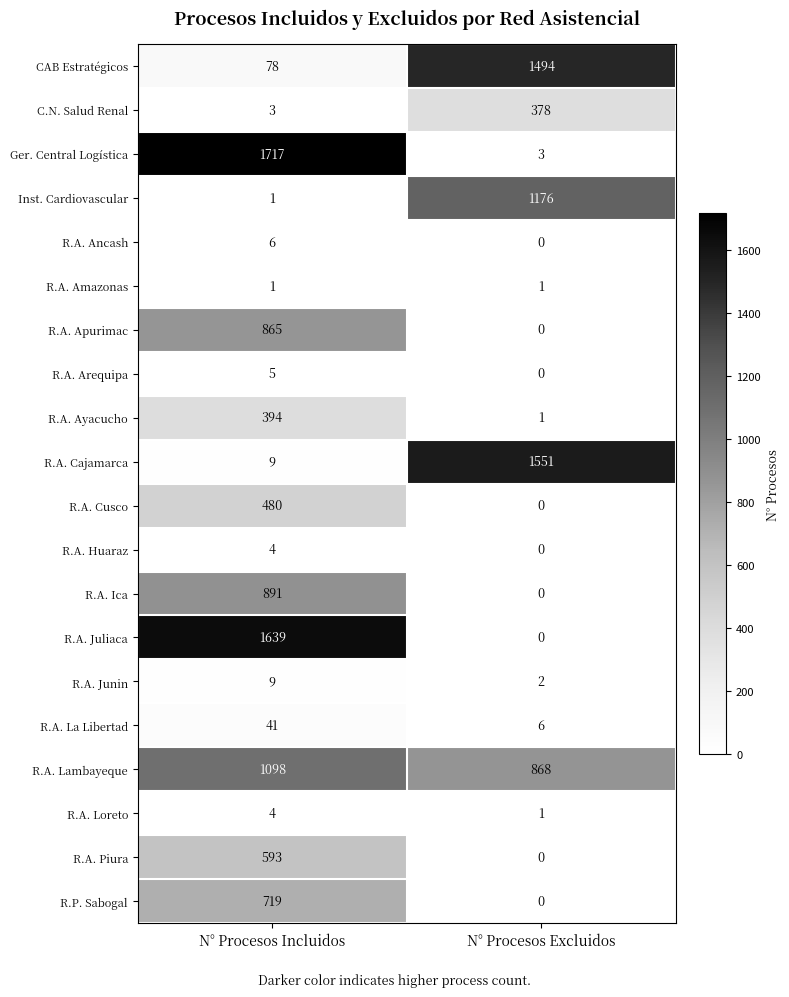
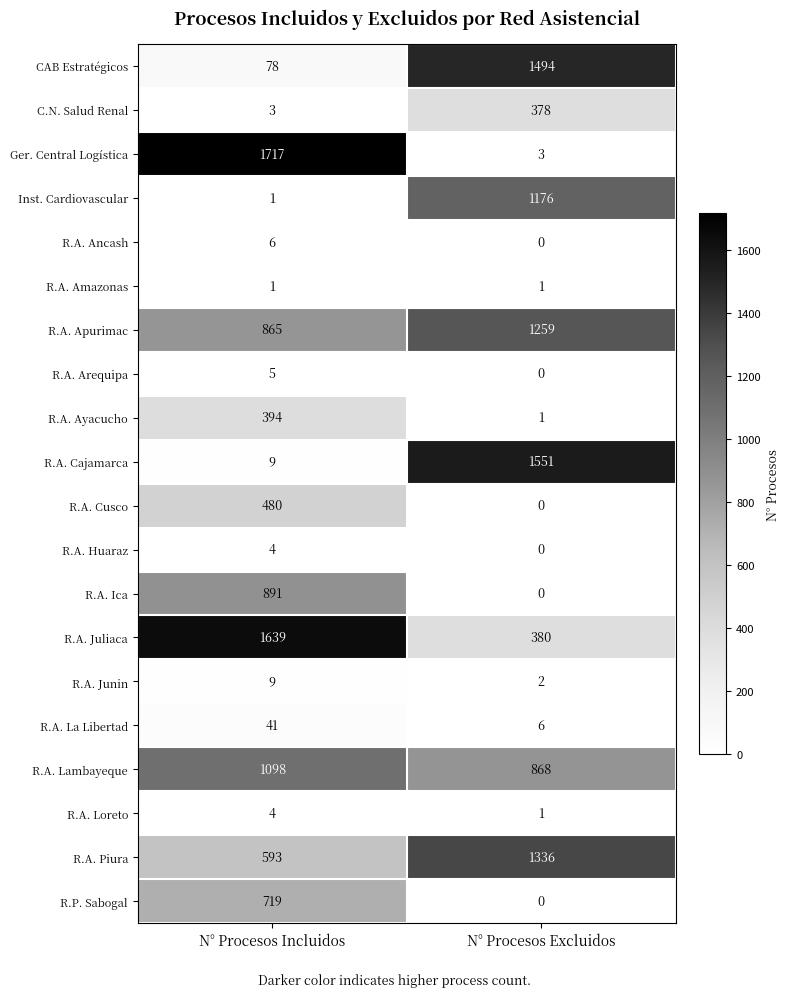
  {
    "CAB Estratégicos": {
      "N° Procesos Incluidos": 78,
      "N° Procesos Excluidos": 1494
    },
    "C.N. Salud Renal": {
      "N° Procesos Incluidos": 3,
      "N° Procesos Excluidos": 378
    },
    "Ger. Central Logística": {
      "N° Procesos Incluidos": 1717,
      "N° Procesos Excluidos": 3
    },
    "Inst. Cardiovascular": {
      "N° Procesos Incluidos": 1,
      "N° Procesos Excluidos": 1176
    },
    "R.A. Ancash": {
      "N° Procesos Incluidos": 6,
      "N° Procesos Excluidos": 0
    },
    "R.A. Amazonas": {
      "N° Procesos Incluidos": 1,
      "N° Procesos Excluidos": 1
    },
    "R.A. Apurimac": {
      "N° Procesos Incluidos": 865,
-     "N° Procesos Excluidos": 0
+     "N° Procesos Excluidos": 1259
    },
    "R.A. Arequipa": {
      "N° Procesos Incluidos": 5,
      "N° Procesos Excluidos": 0
    },
    "R.A. Ayacucho": {
      "N° Procesos Incluidos": 394,
      "N° Procesos Excluidos": 1
    },
    "R.A. Cajamarca": {
      "N° Procesos Incluidos": 9,
      "N° Procesos Excluidos": 1551
    },
    "R.A. Cusco": {
      "N° Procesos Incluidos": 480,
      "N° Procesos Excluidos": 0
    },
    "R.A. Huaraz": {
      "N° Procesos Incluidos": 4,
      "N° Procesos Excluidos": 0
    },
    "R.A. Ica": {
      "N° Procesos Incluidos": 891,
      "N° Procesos Excluidos": 0
    },
    "R.A. Juliaca": {
      "N° Procesos Incluidos": 1639,
-     "N° Procesos Excluidos": 0
+     "N° Procesos Excluidos": 380
    },
    "R.A. Junin": {
      "N° Procesos Incluidos": 9,
      "N° Procesos Excluidos": 2
    },
    "R.A. La Libertad": {
      "N° Procesos Incluidos": 41,
      "N° Procesos Excluidos": 6
    },
    "R.A. Lambayeque": {
      "N° Procesos Incluidos": 1098,
      "N° Procesos Excluidos": 868
    },
    "R.A. Loreto": {
      "N° Procesos Incluidos": 4,
      "N° Procesos Excluidos": 1
    },
    "R.A. Piura": {
      "N° Procesos Incluidos": 593,
-     "N° Procesos Excluidos": 0
+     "N° Procesos Excluidos": 1336
    },
    "R.P. Sabogal": {
      "N° Procesos Incluidos": 719,
      "N° Procesos Excluidos": 0
    }
  }
